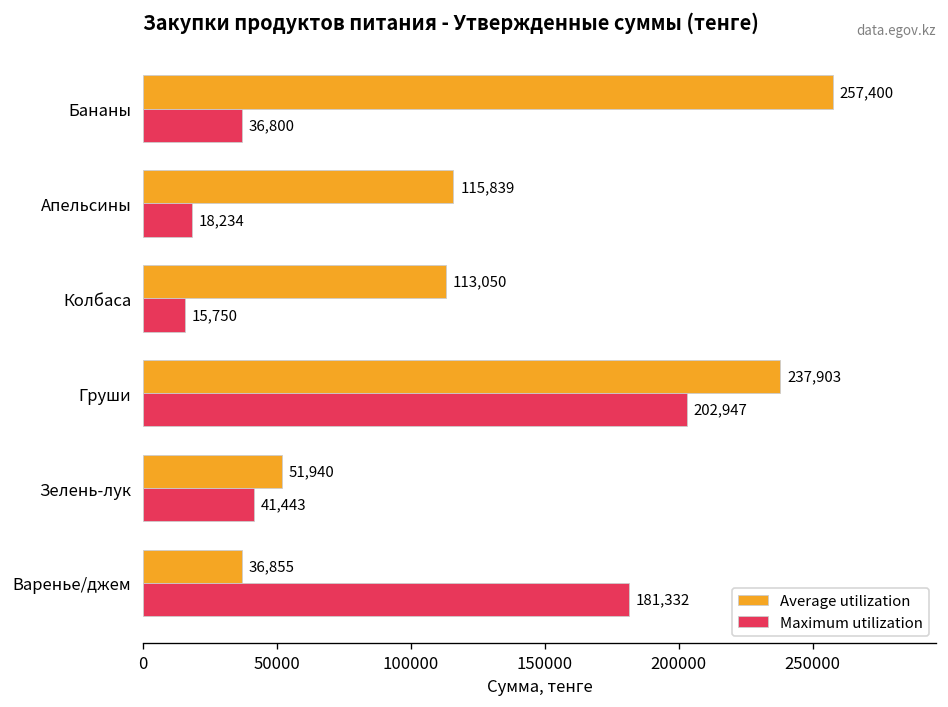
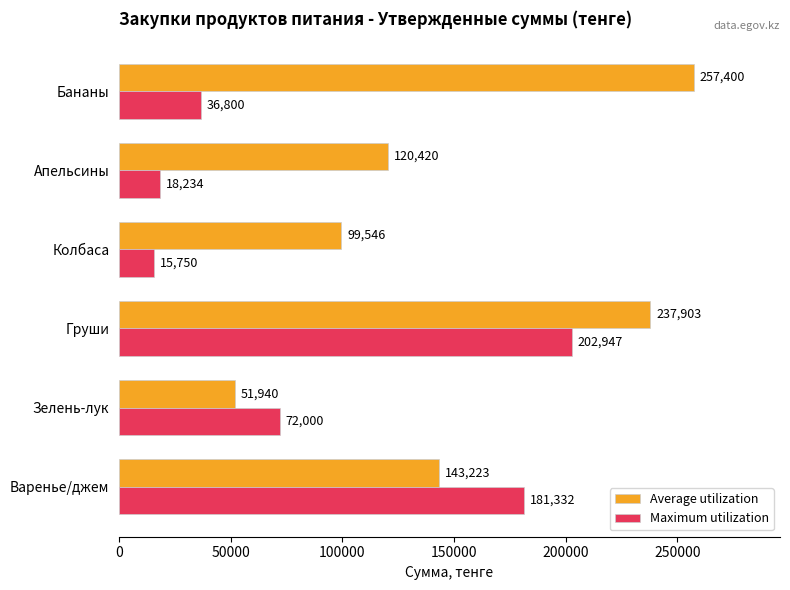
  {
    "Average utilization": {
      "Бананы": "257,400",
-     "Апельсины": "115,839",
-     "Колбаса": "113,050",
+     "Апельсины": "120,420",
+     "Колбаса": "99,546",
      "Груши": "237,903",
      "Зелень-лук": "51,940",
-     "Варенье/джем": "36,855"
+     "Варенье/джем": "143,223"
    },
    "Maximum utilization": {
      "Бананы": "36,800",
      "Апельсины": "18,234",
      "Колбаса": "15,750",
      "Груши": "202,947",
-     "Зелень-лук": "41,443",
+     "Зелень-лук": "72,000",
      "Варенье/джем": "181,332"
    }
  }
